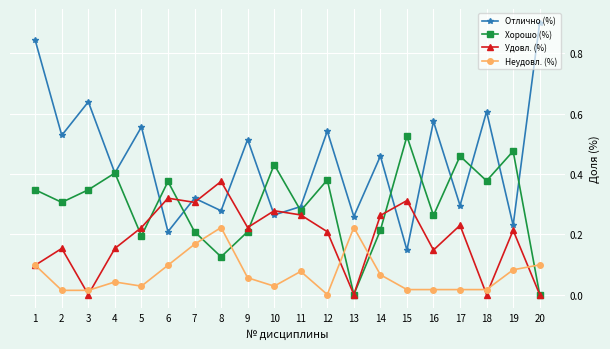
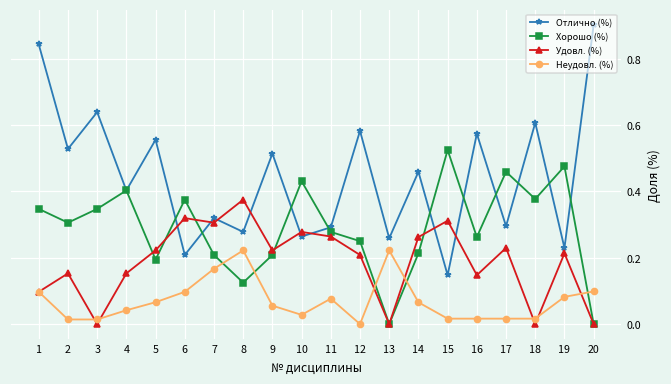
  {
    "Отлично (%)": {
      "1": 0.84,
      "2": 0.53,
      "3": 0.64,
      "5": 0.56,
      "6": 0.21,
      "7": 0.32,
      "8": 0.28,
      "9": 0.51,
      "10": 0.26,
      "11": 0.29,
-     "12": 0.54,
+     "12": 0.58,
      "13": 0.26,
      "14": 0.46,
      "15": 0.15,
      "16": 0.57,
      "17": 0.30,
      "18": 0.61,
      "19": 0.23
    },
    "Хорошо (%)": {
      "1": 0.35,
      "2": 0.31,
      "3": 0.35,
      "5": 0.19,
      "6": 0.38,
      "7": 0.21,
      "8": 0.13,
      "9": 0.21,
      "10": 0.43,
      "11": 0.28,
-     "12": 0.38,
+     "12": 0.25,
      "14": 0.21,
      "15": 0.52,
      "16": 0.26,
      "17": 0.46,
      "18": 0.38,
      "19": 0.48
    },
    "Удовл. (%)": {
      "2": 0.15,
      "3": 0.00,
      "4": 0.15,
      "5": 0.22,
      "6": 0.32,
      "7": 0.31,
      "8": 0.38,
      "9": 0.22,
      "10": 0.28,
      "11": 0.26,
      "12": 0.21,
      "14": 0.26,
      "15": 0.31,
      "16": 0.15,
      "17": 0.23,
      "18": 0.00,
      "19": 0.21
    },
    "Неудовл. (%)": {
      "2": 0.01,
      "3": 0.01,
      "4": 0.04,
-     "5": 0.03,
+     "5": 0.07,
      "6": 0.10,
      "7": 0.17,
      "8": 0.22,
      "9": 0.06,
      "10": 0.03,
      "11": 0.08,
      "12": 0.00,
      "13": 0.22,
      "14": 0.07,
      "15": 0.02,
      "16": 0.02,
      "17": 0.02,
      "18": 0.02,
      "19": 0.08,
      "20": 0.10
    }
  }
